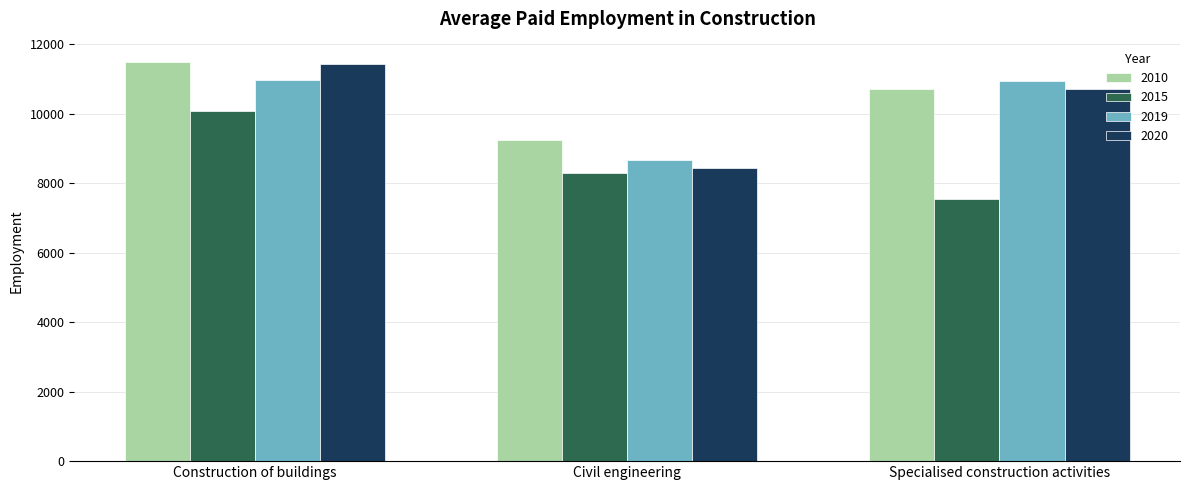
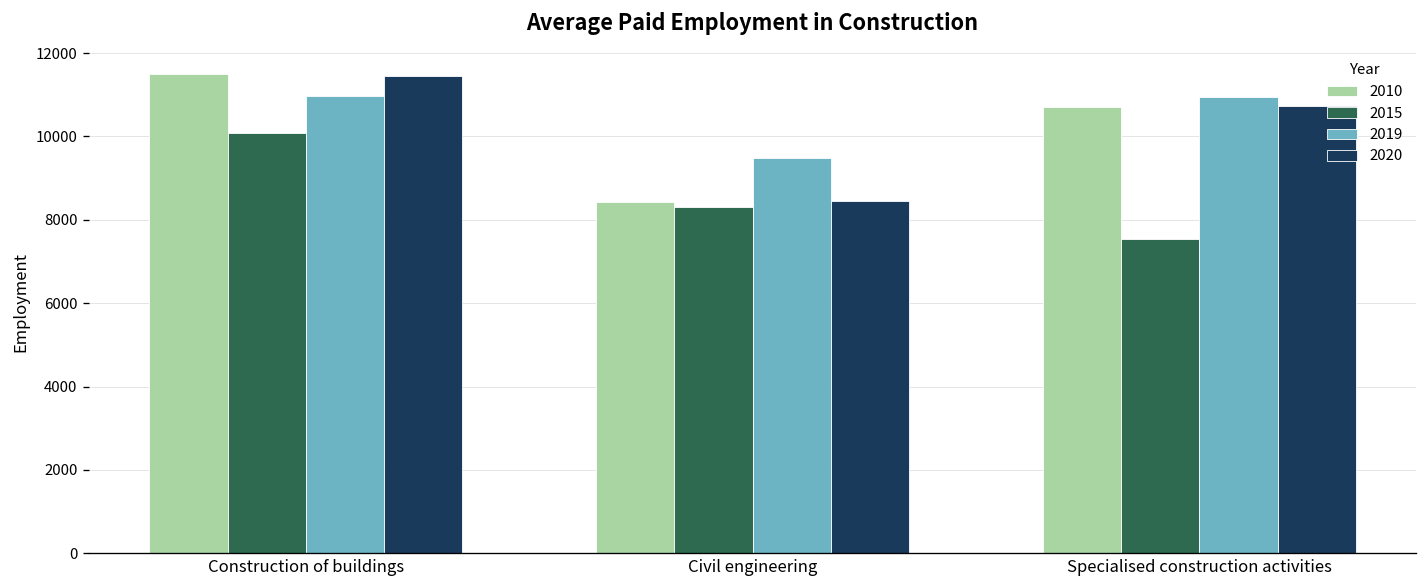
  {
    "2010": {
      "Construction of buildings": 11500,
-     "Civil engineering": 9300,
+     "Civil engineering": 8400,
      "Specialised construction activities": 10700
    },
    "2019": {
      "Construction of buildings": 11000,
-     "Civil engineering": 8700,
+     "Civil engineering": 9500,
      "Specialised construction activities": 10900
    }
  }
